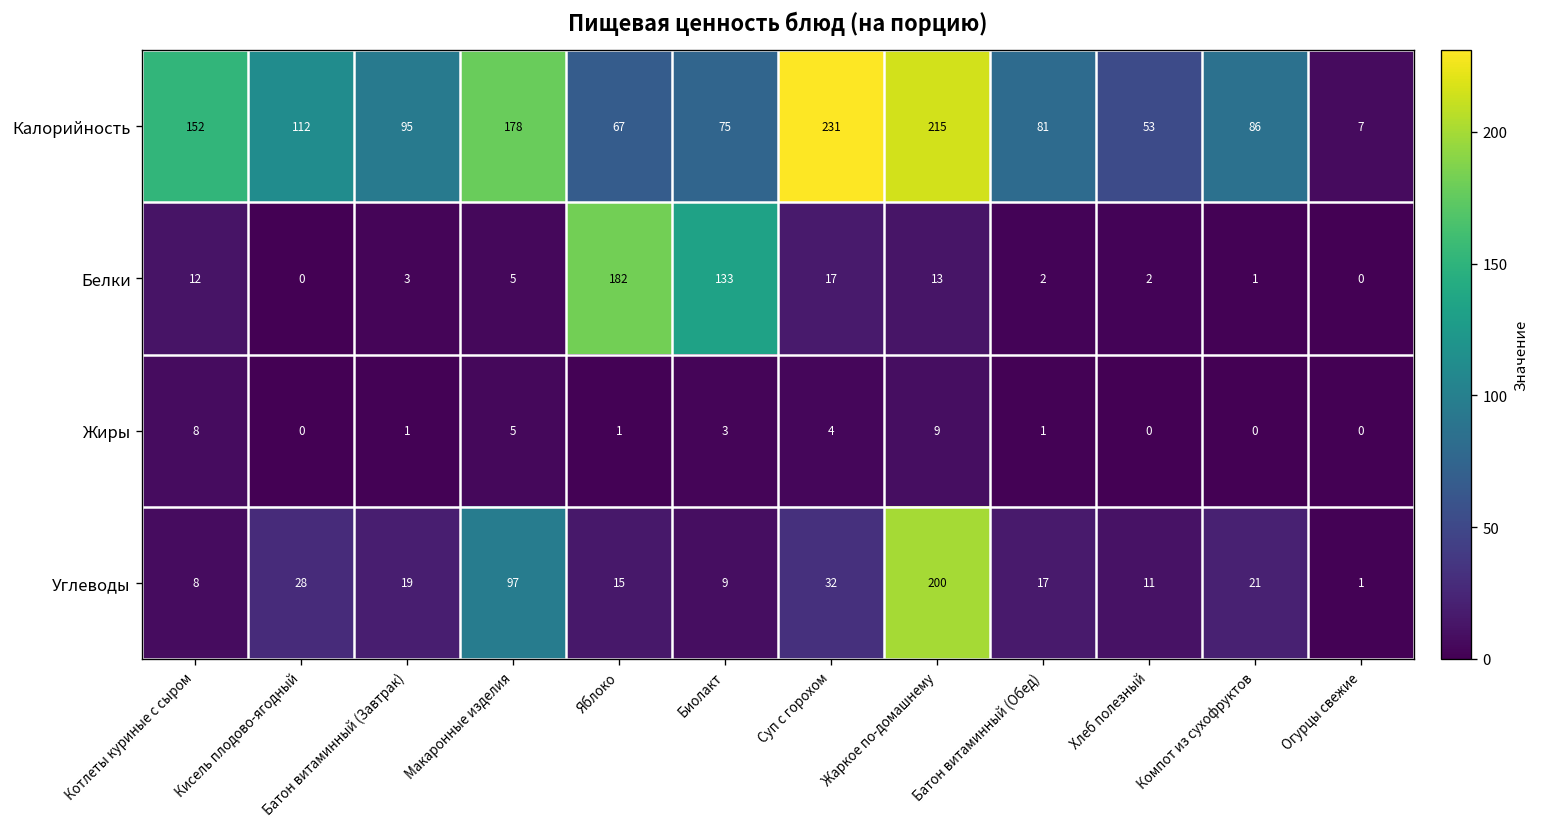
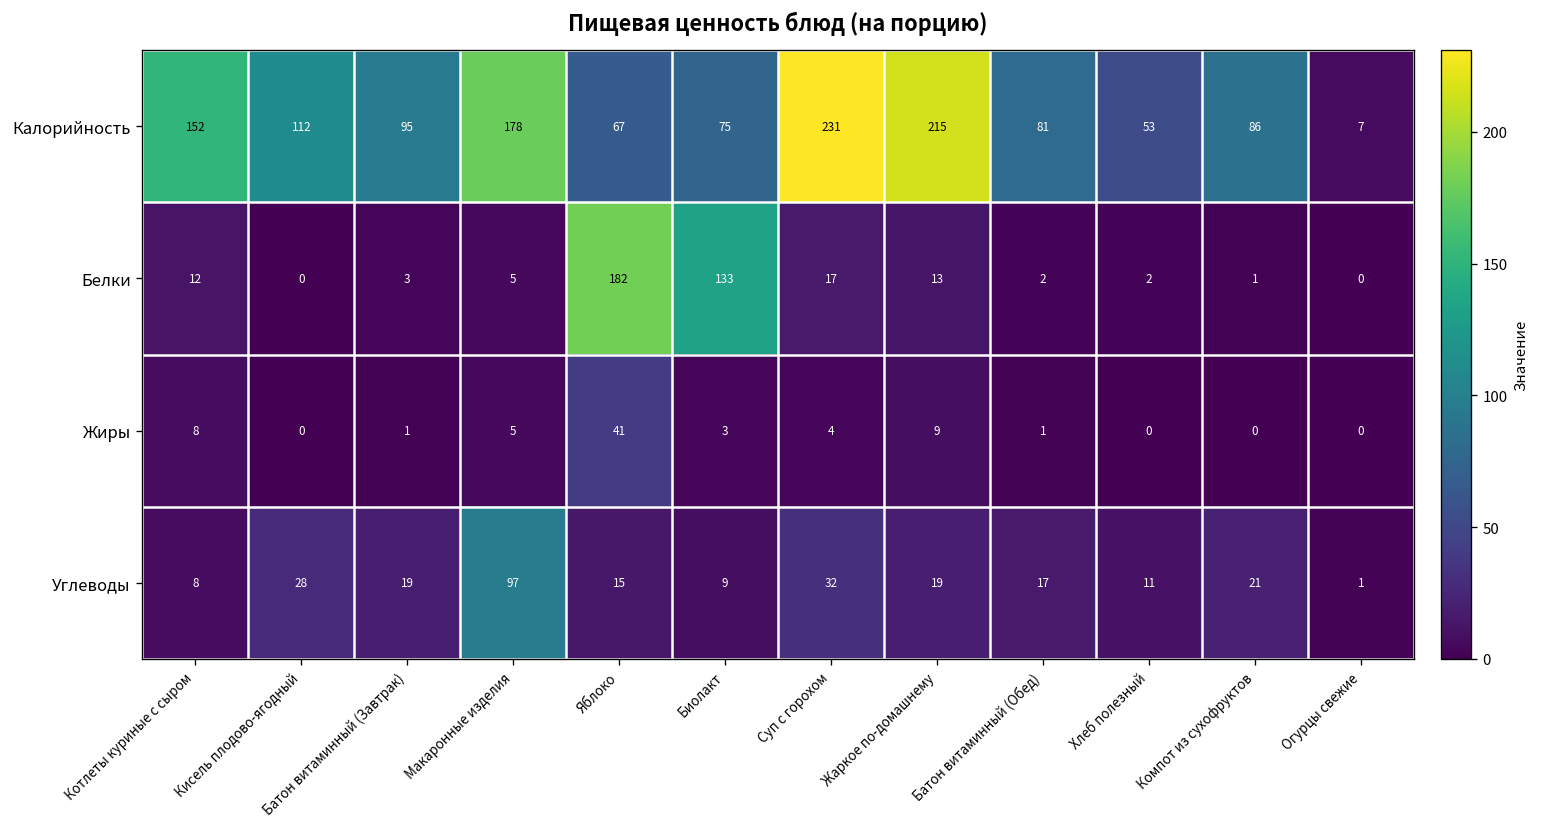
  {
    "Калорийность": {
      "Котлеты куриные с сыром": 152,
      "Кисель плодово-ягодный": 112,
      "Батон витаминный (Завтрак)": 95,
      "Макаронные изделия": 178,
      "Яблоко": 67,
      "Биолакт": 75,
      "Суп с горохом": 231,
      "Жаркое по-домашнему": 215,
      "Батон витаминный (Обед)": 81,
      "Хлеб полезный": 53,
      "Компот из сухофруктов": 86,
      "Огурцы свежие": 7
    },
    "Белки": {
      "Котлеты куриные с сыром": 12,
      "Кисель плодово-ягодный": 0,
      "Батон витаминный (Завтрак)": 3,
      "Макаронные изделия": 5,
      "Яблоко": 182,
      "Биолакт": 133,
      "Суп с горохом": 17,
      "Жаркое по-домашнему": 13,
      "Батон витаминный (Обед)": 2,
      "Хлеб полезный": 2,
      "Компот из сухофруктов": 1,
      "Огурцы свежие": 0
    },
    "Жиры": {
      "Котлеты куриные с сыром": 8,
      "Кисель плодово-ягодный": 0,
      "Батон витаминный (Завтрак)": 1,
      "Макаронные изделия": 5,
-     "Яблоко": 1,
+     "Яблоко": 41,
      "Биолакт": 3,
      "Суп с горохом": 4,
      "Жаркое по-домашнему": 9,
      "Батон витаминный (Обед)": 1,
      "Хлеб полезный": 0,
      "Компот из сухофруктов": 0,
      "Огурцы свежие": 0
    },
    "Углеводы": {
      "Котлеты куриные с сыром": 8,
      "Кисель плодово-ягодный": 28,
      "Батон витаминный (Завтрак)": 19,
      "Макаронные изделия": 97,
      "Яблоко": 15,
      "Биолакт": 9,
      "Суп с горохом": 32,
-     "Жаркое по-домашнему": 200,
+     "Жаркое по-домашнему": 19,
      "Батон витаминный (Обед)": 17,
      "Хлеб полезный": 11,
      "Компот из сухофруктов": 21,
      "Огурцы свежие": 1
    }
  }
